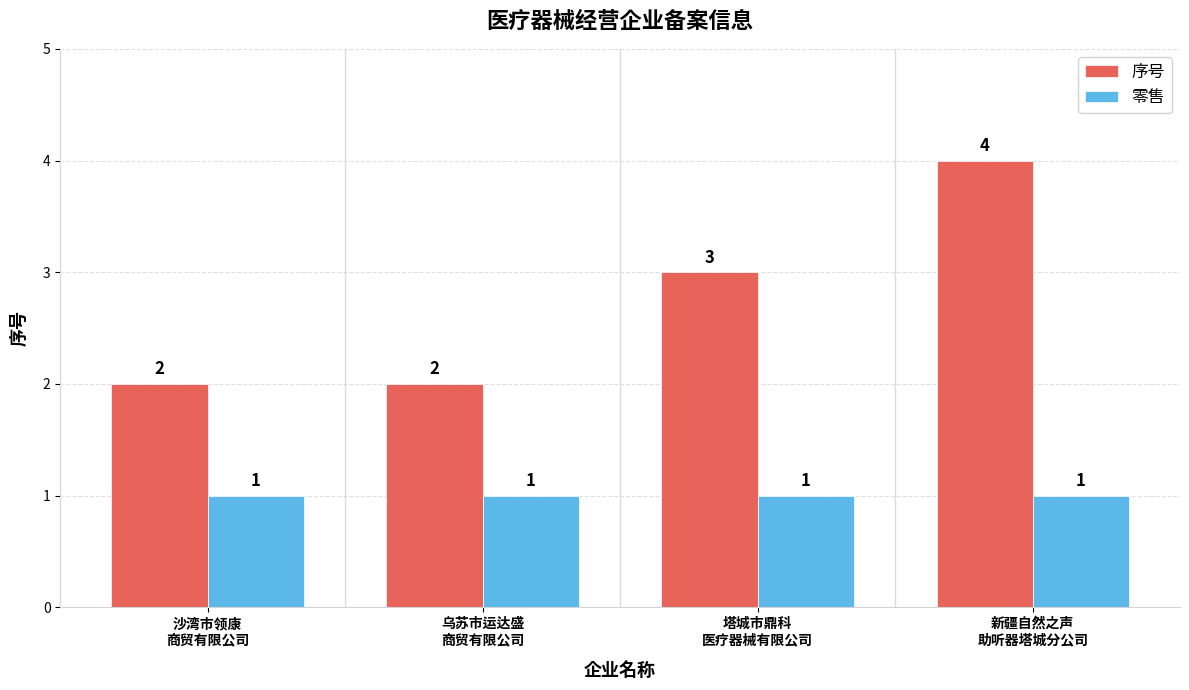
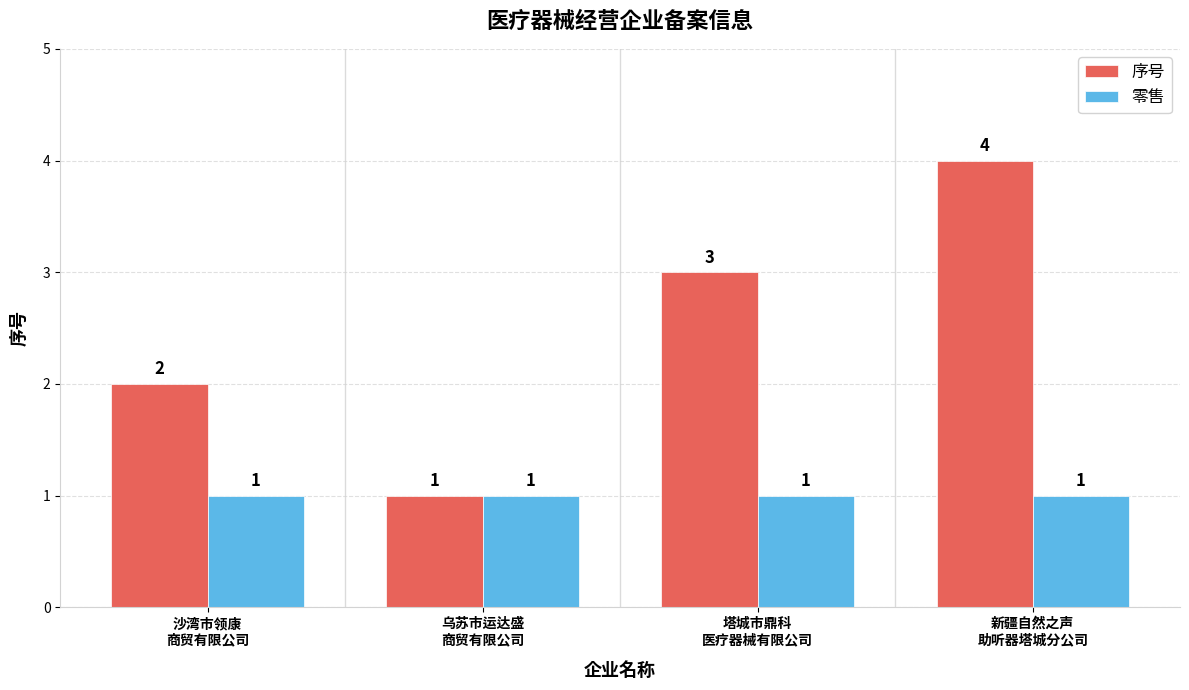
  {
    "序号": {
      "沙湾市领康 商贸有限公司": 2,
-     "乌苏市运达盛 商贸有限公司": 2,
+     "乌苏市运达盛 商贸有限公司": 1,
      "塔城市鼎科 医疗器械有限公司": 3,
      "新疆自然之声 助听器塔城分公司": 4
    },
    "零售": {
      "沙湾市领康 商贸有限公司": 1,
      "乌苏市运达盛 商贸有限公司": 1,
      "塔城市鼎科 医疗器械有限公司": 1,
      "新疆自然之声 助听器塔城分公司": 1
    }
  }
